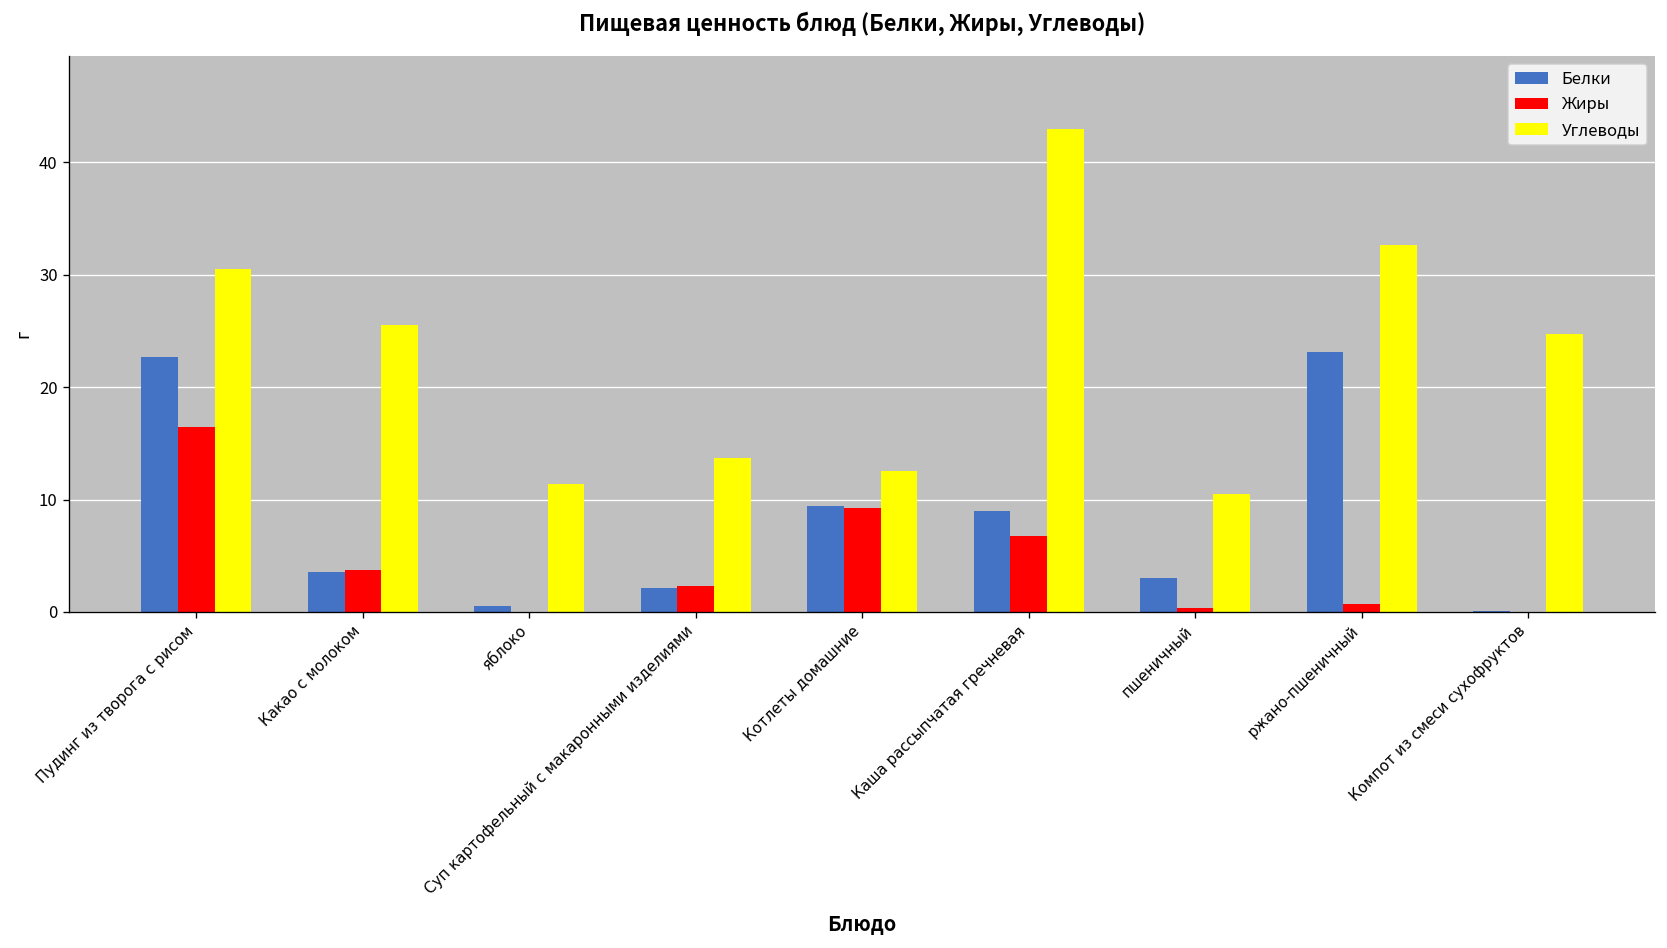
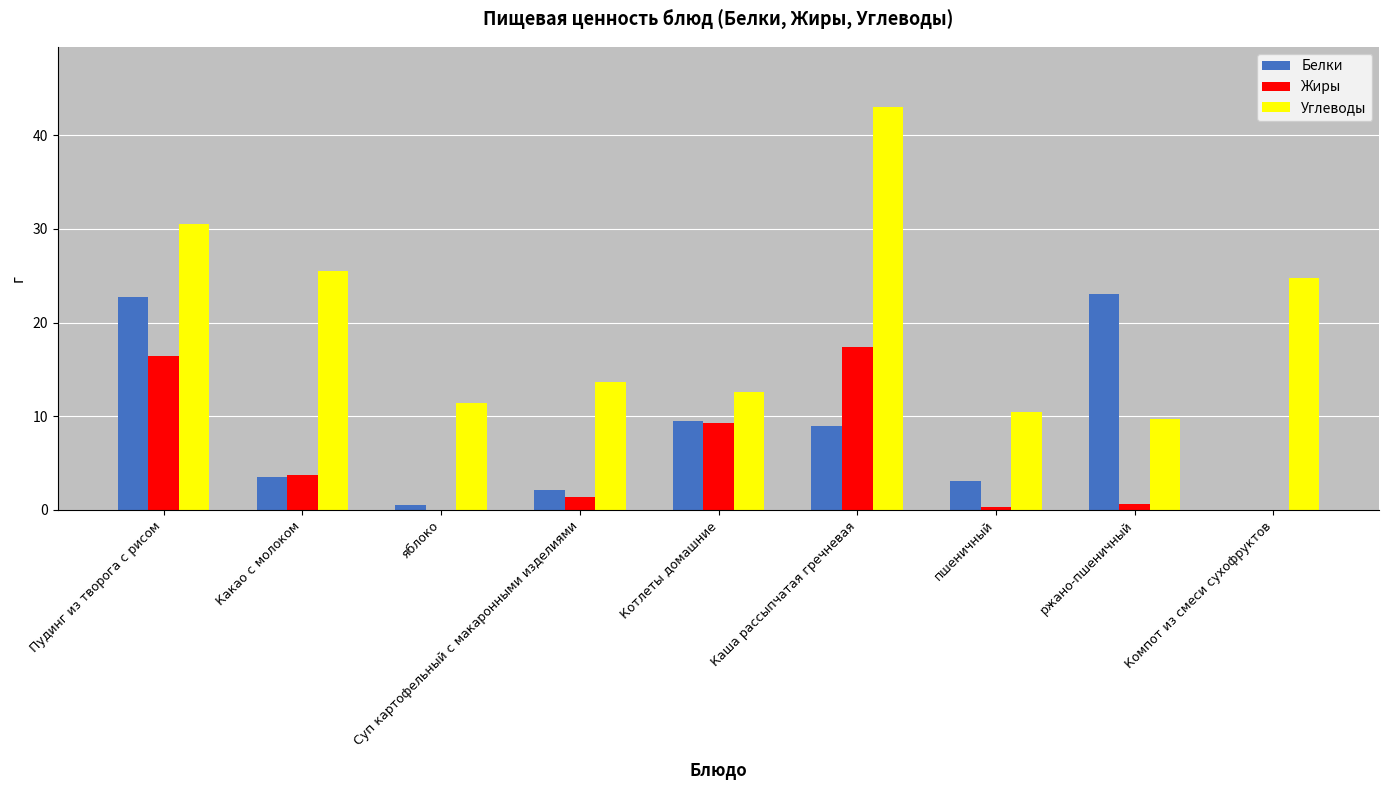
  {
    "Белки": {
      "Пудинг из творога с рисом": 23,
      "Какао с молоком": 4,
      "яблоко": 1,
      "Суп картофельный с макаронными изделиями": 2,
      "Котлеты домашние": 9,
      "Каша рассыпчатая гречневая": 9,
      "пшеничный": 3,
      "ржано-пшеничный": 23
    },
    "Жиры": {
      "Пудинг из творога с рисом": 16,
      "Какао с молоком": 4,
      "яблоко": 0,
-     "Суп картофельный с макаронными изделиями": 2,
+     "Суп картофельный с макаронными изделиями": 1,
      "Котлеты домашние": 9,
-     "Каша рассыпчатая гречневая": 7,
+     "Каша рассыпчатая гречневая": 17,
      "пшеничный": 0,
      "ржано-пшеничный": 1,
      "Компот из смеси сухофруктов": 0
    },
    "Углеводы": {
      "Пудинг из творога с рисом": 31,
      "Какао с молоком": 25,
      "яблоко": 11,
      "Суп картофельный с макаронными изделиями": 14,
      "Котлеты домашние": 13,
      "Каша рассыпчатая гречневая": 43,
      "пшеничный": 10,
-     "ржано-пшеничный": 33,
+     "ржано-пшеничный": 10,
      "Компот из смеси сухофруктов": 25
    }
  }
